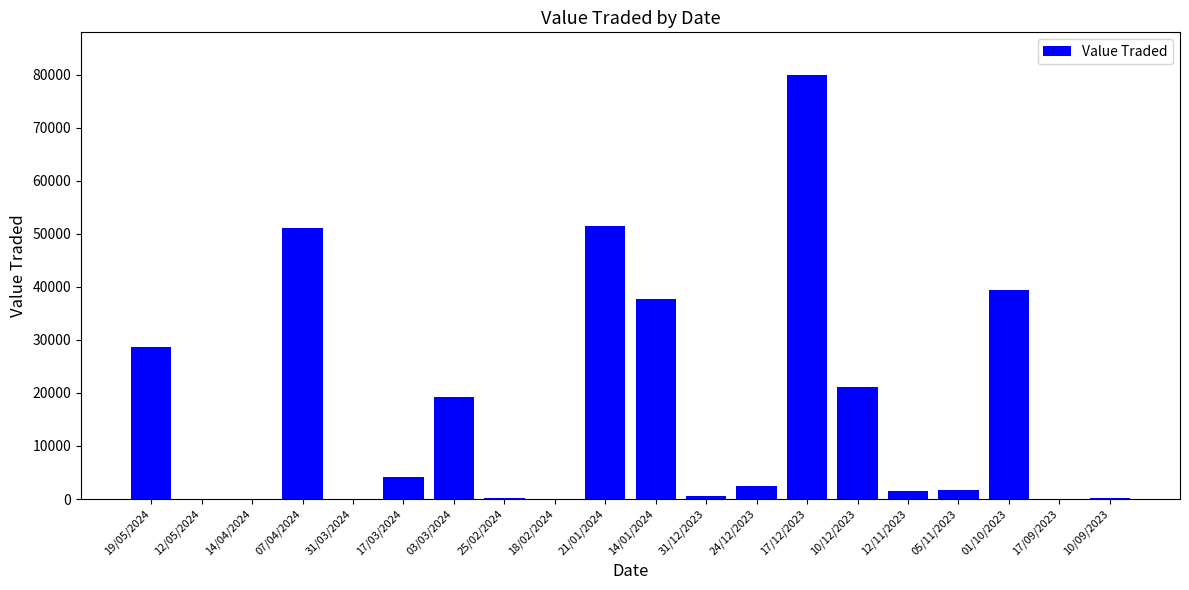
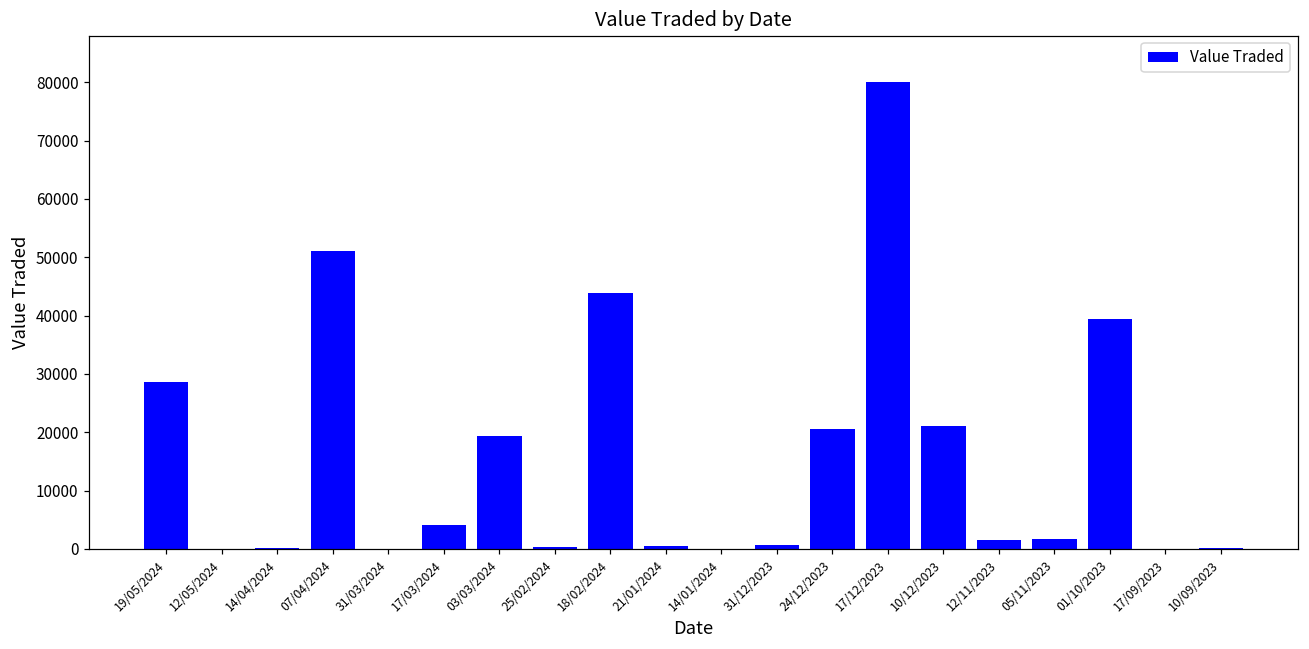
  {
    "19/05/2024": 29000,
    "07/04/2024": 51000,
    "17/03/2024": 4000,
    "03/03/2024": 19000,
-   "18/02/2024": 0,
-   "21/01/2024": 51000,
-   "14/01/2024": 38000,
+   "18/02/2024": 44000,
+   "21/01/2024": 1000,
+   "14/01/2024": 0,
    "31/12/2023": 1000,
-   "24/12/2023": 3000,
+   "24/12/2023": 20000,
    "17/12/2023": 80000,
    "10/12/2023": 21000,
    "12/11/2023": 1000,
    "05/11/2023": 2000,
    "01/10/2023": 39000
  }
